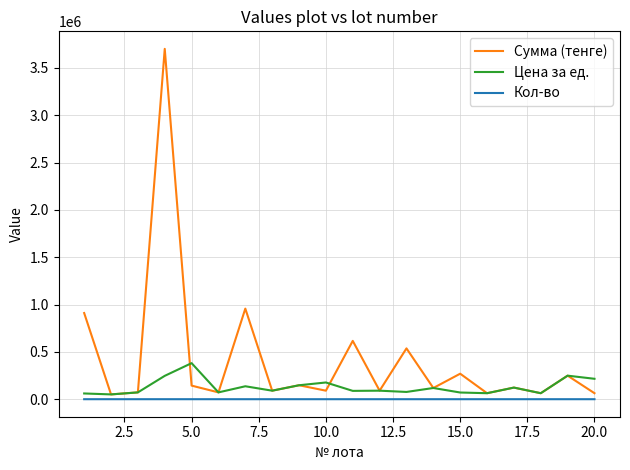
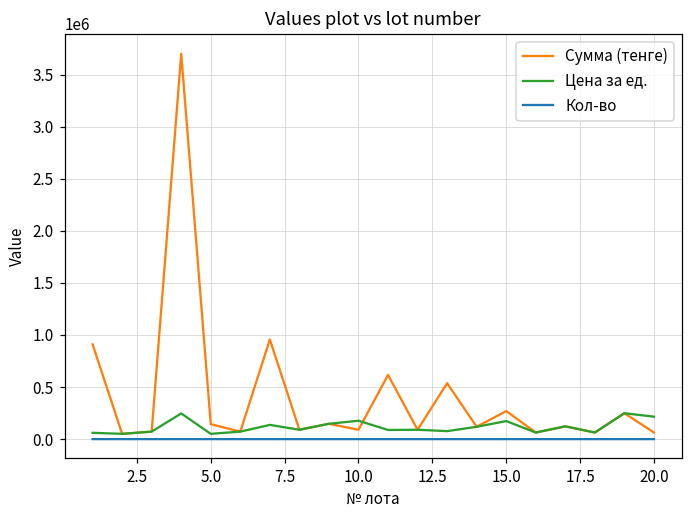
  {
    "Сумма (тенге)": {
      "5.0": 100000,
      "10.0": 100000,
      "15.0": 300000,
      "20.0": 100000
    },
    "Цена за ед.": {
-     "5.0": 400000,
+     "5.0": 100000,
      "10.0": 200000,
-     "15.0": 100000,
+     "15.0": 200000,
      "20.0": 200000
    },
    "Кол-во": {
      "5.0": 0,
      "10.0": 0,
      "15.0": 0,
      "20.0": 0
    }
  }
